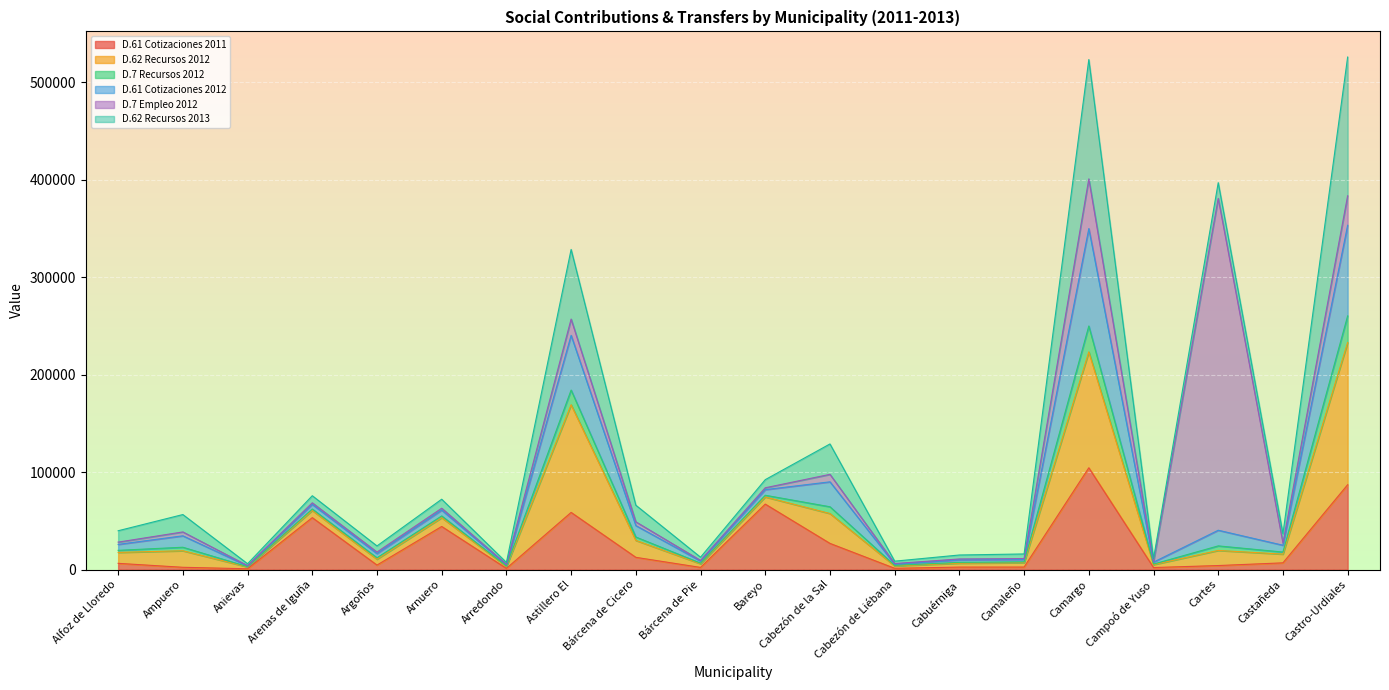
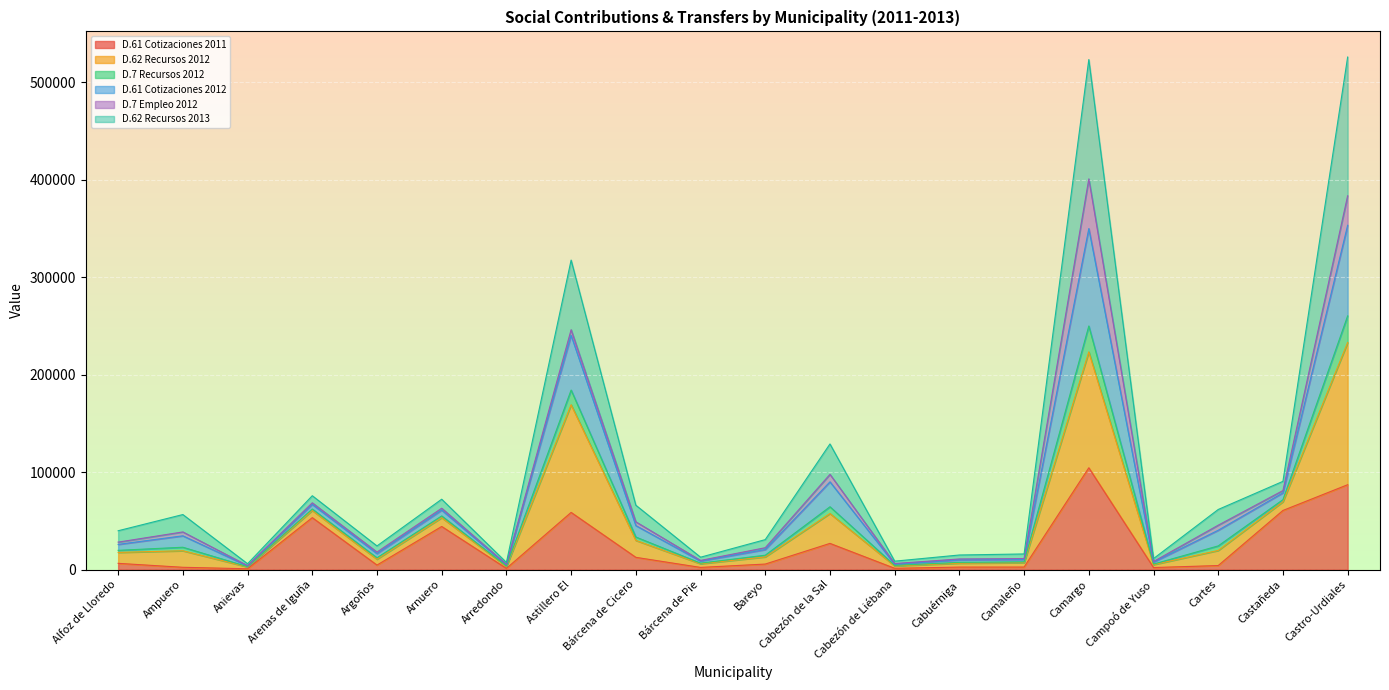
  {
    "D.61 Cotizaciones 2011": {
      "Alfoz de Lloredo": 10000,
      "Ampuero": 0,
      "Arenas de Iguña": 50000,
      "Argoños": 0,
      "Arnuero": 40000,
      "Astillero El": 60000,
      "Bárcena de Cicero": 10000,
      "Bárcena de Pie": 0,
-     "Bareyo": 70000,
+     "Bareyo": 10000,
      "Cabezón de la Sal": 30000,
      "Cabuérniga": 0,
      "Camaleño": 0,
      "Camargo": 100000,
      "Campoó de Yuso": 0,
      "Cartes": 0,
-     "Castañeda": 10000,
+     "Castañeda": 60000,
      "Castro-Urdiales": 90000
    },
    "D.62 Recursos 2012": {
      "Ampuero": 20000,
      "Astillero El": 110000,
      "Bárcena de Cicero": 20000,
      "Cabezón de la Sal": 30000,
      "Camargo": 120000,
      "Cartes": 20000,
      "Castro-Urdiales": 150000
    },
    "D.7 Empleo 2012": {
      "Ampuero": 0,
-     "Astillero El": 20000,
+     "Astillero El": 10000,
      "Bárcena de Cicero": 0,
      "Cabezón de la Sal": 10000,
      "Camargo": 50000,
-     "Cartes": 340000,
+     "Cartes": 10000,
      "Castro-Urdiales": 30000
    }
  }
